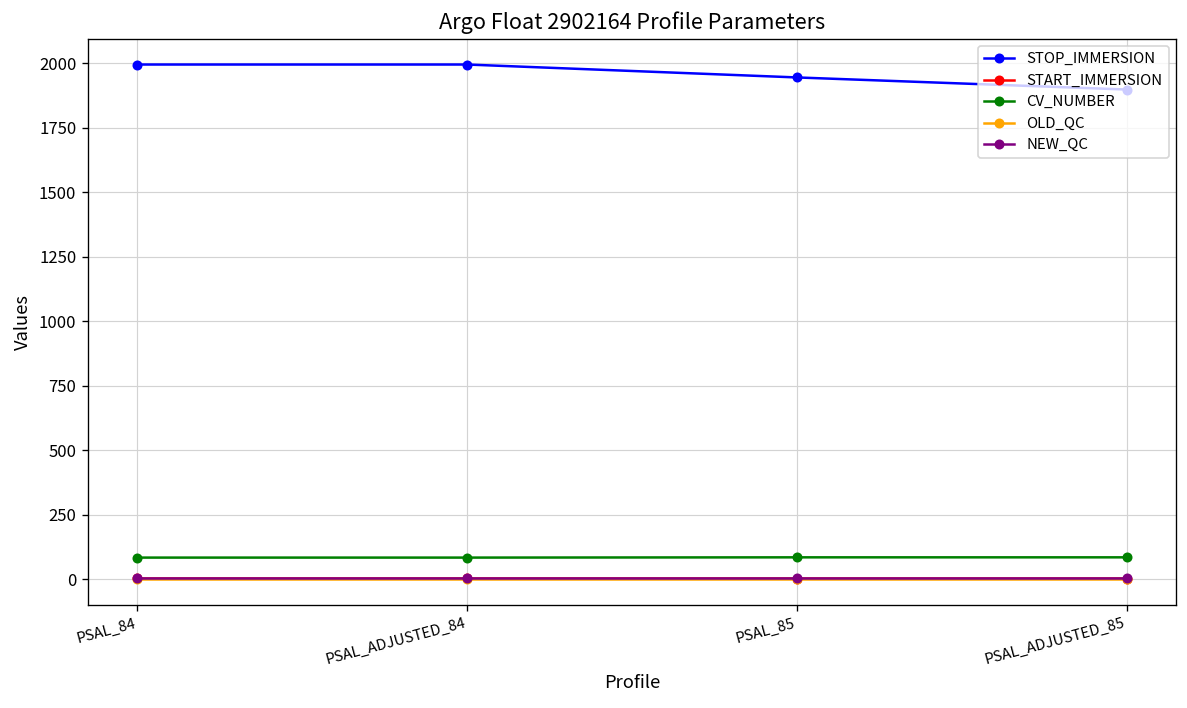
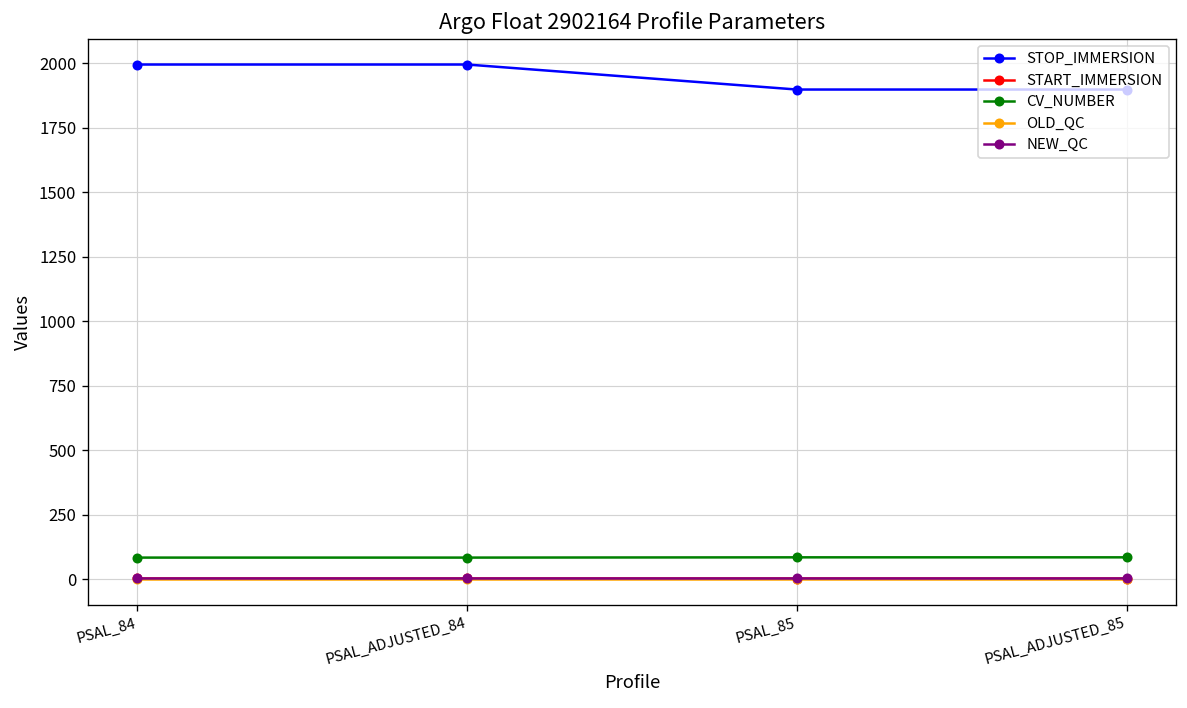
  {
    "STOP_IMMERSION": {
      "PSAL_84": 2000,
      "PSAL_ADJUSTED_84": 2000,
-     "PSAL_85": 1950
+     "PSAL_85": 1900
    },
    "NEW_QC": {
      "PSAL_84": 0,
      "PSAL_ADJUSTED_84": 0,
      "PSAL_85": 0,
      "PSAL_ADJUSTED_85": 0
    },
    "CV_NUMBER": {
      "PSAL_84": 80,
      "PSAL_ADJUSTED_84": 80,
      "PSAL_85": 90,
      "PSAL_ADJUSTED_85": 90
    }
  }
